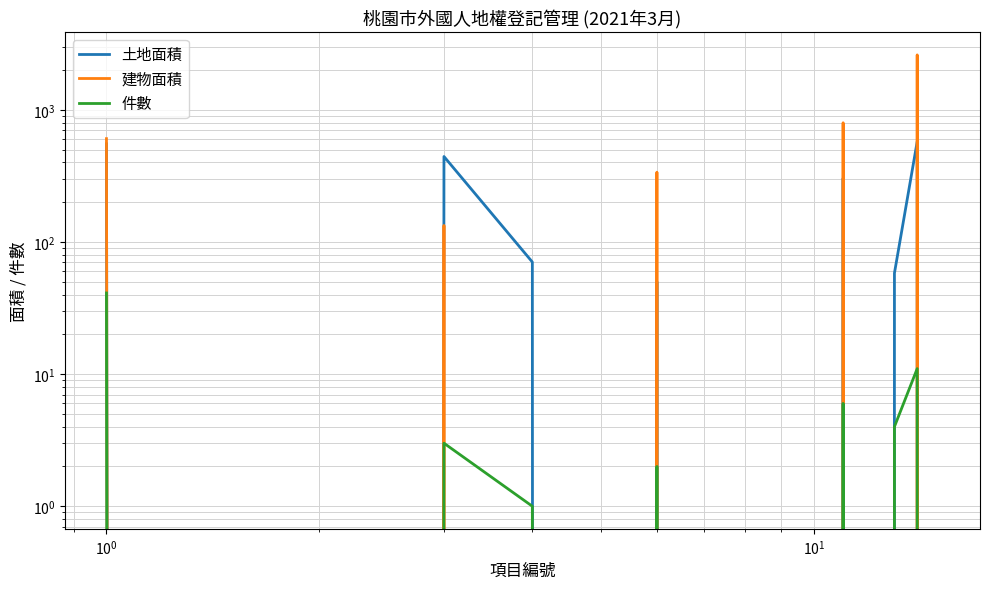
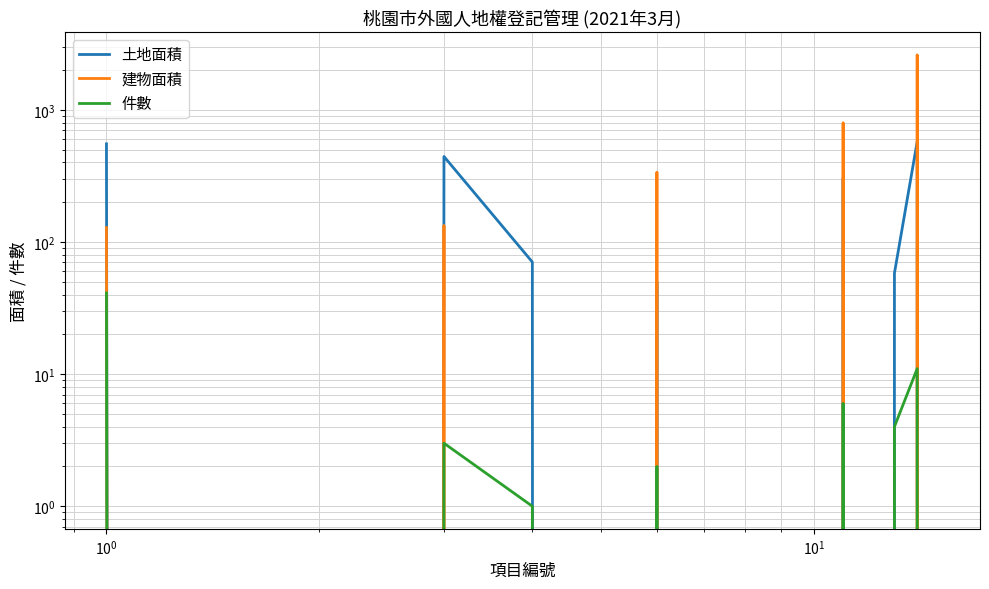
  {
    "土地面積": {
      "10^0": 550
    },
    "建物面積": {
-     "10^0": 600
+     "10^0": 130
    },
    "件數": {
      "10^0": 41
    }
  }
